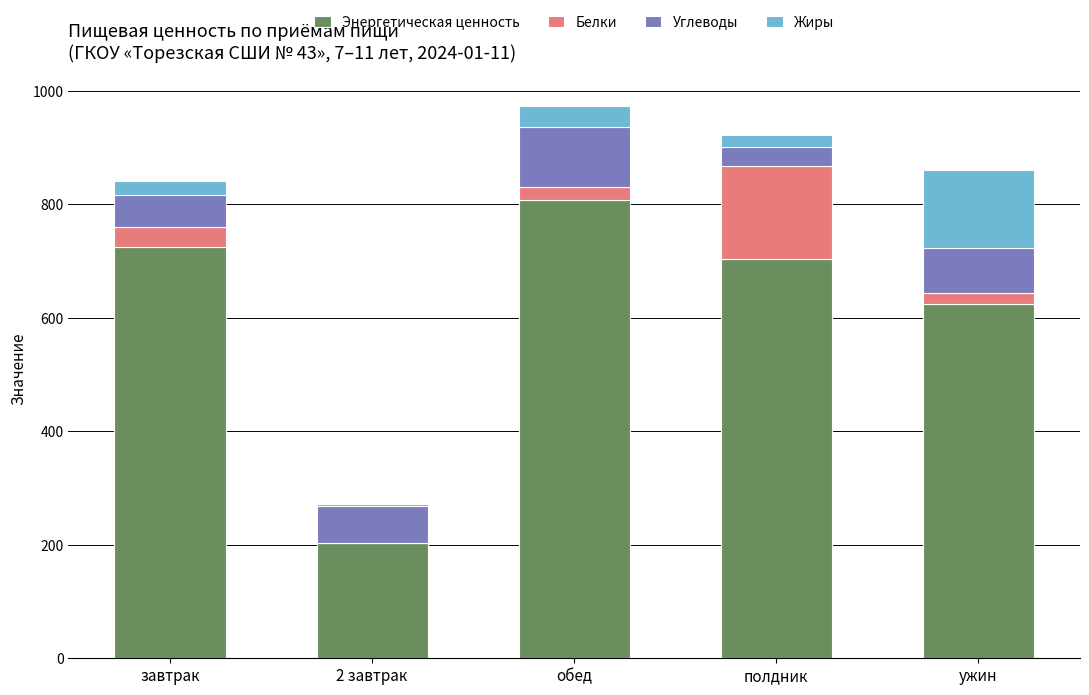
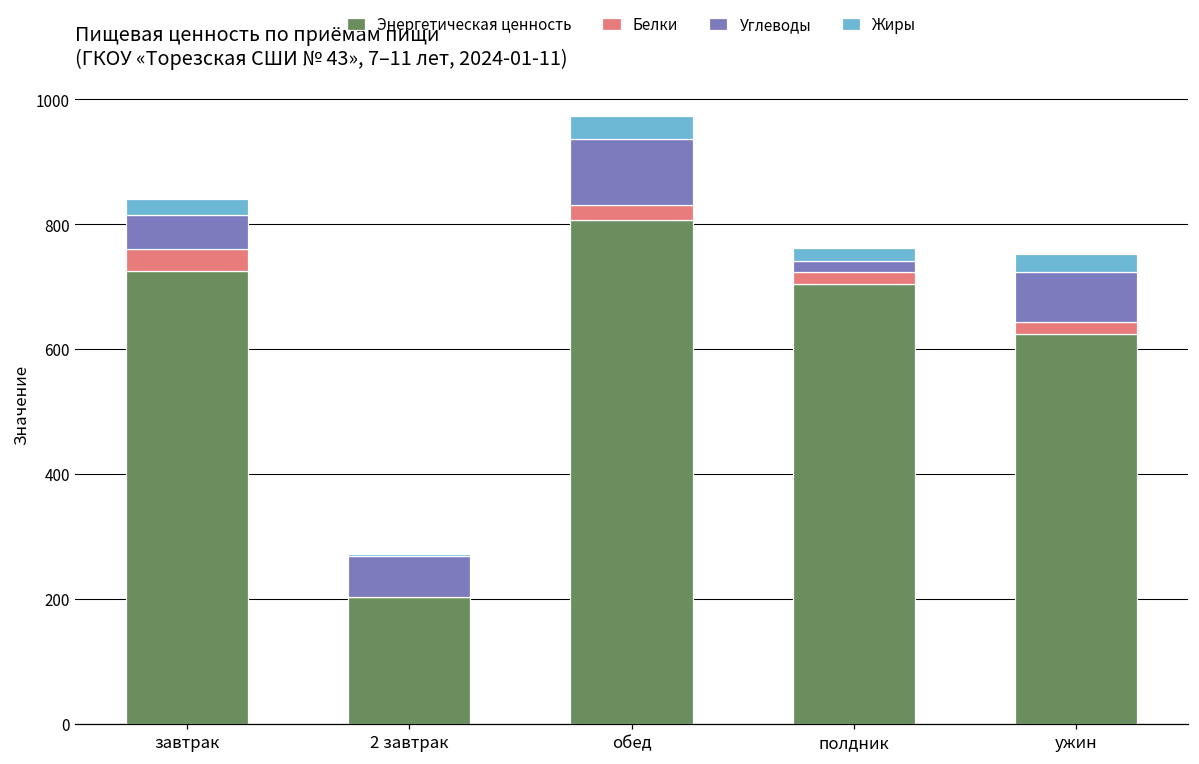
  {
    "Энергетическая ценность": {
      "завтрак": 720,
      "2 завтрак": 200,
      "обед": 810,
      "полдник": 700,
      "ужин": 620
    },
    "Белки": {
      "завтрак": 40,
      "обед": 20,
-     "полдник": 160,
+     "полдник": 20,
      "ужин": 20
    },
    "Углеводы": {
      "завтрак": 60,
      "2 завтрак": 60,
      "обед": 110,
-     "полдник": 30,
+     "полдник": 20,
      "ужин": 80
    },
    "Жиры": {
      "завтрак": 30,
      "обед": 40,
      "полдник": 20,
-     "ужин": 140
+     "ужин": 30
    }
  }
